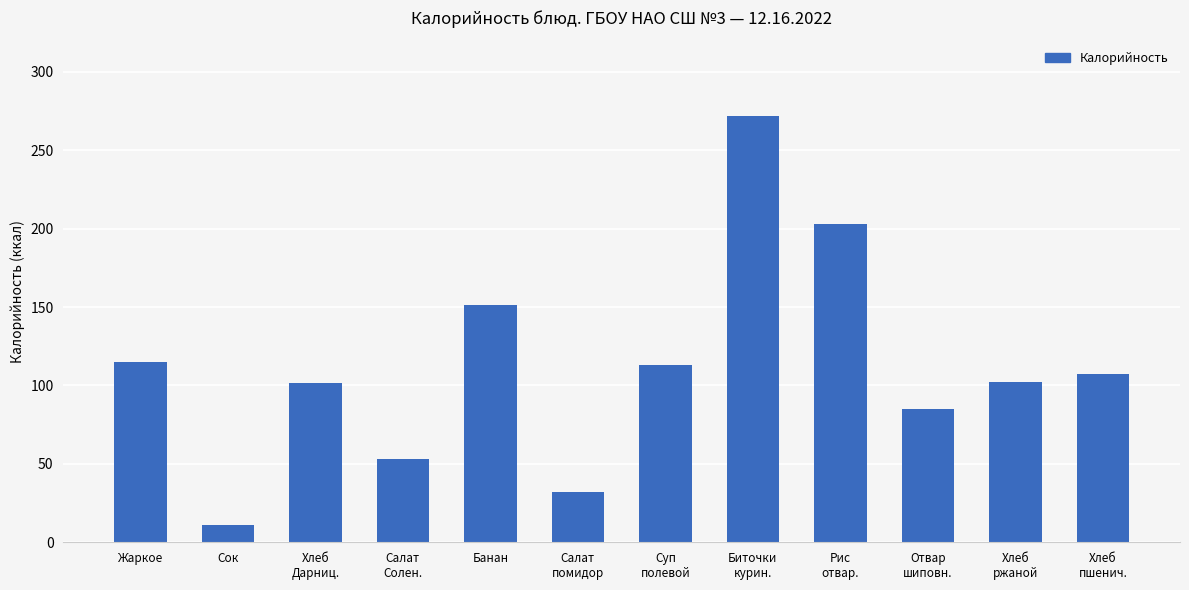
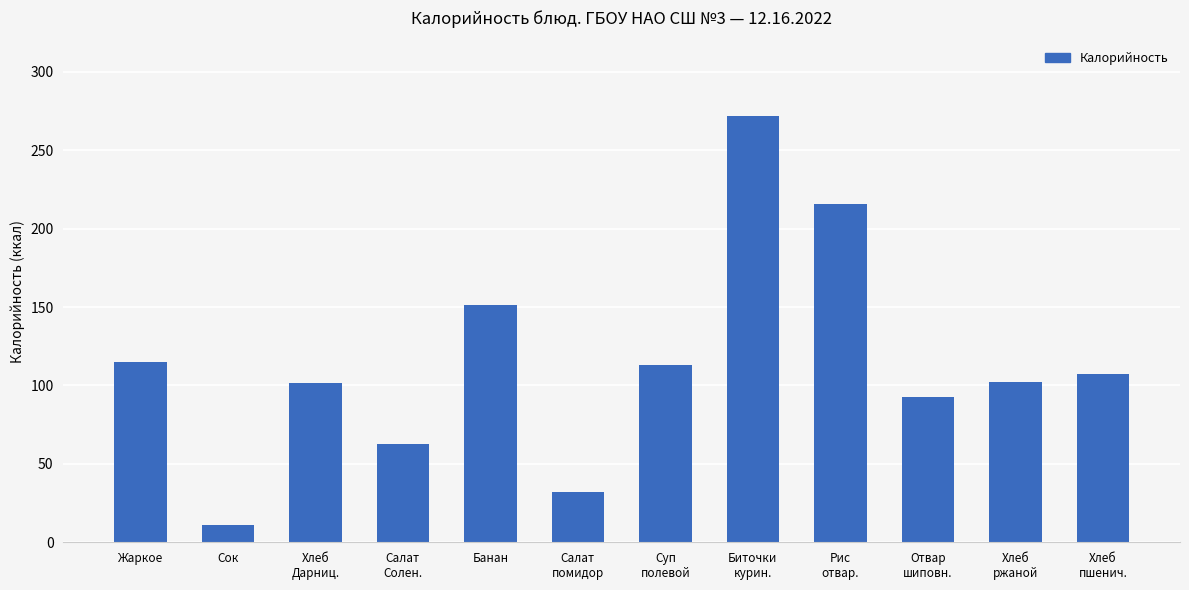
  {
    "Жаркое": 115,
    "Сок": 11,
    "Хлеб Дарниц.": 102,
-   "Салат Солен.": 53,
+   "Салат Солен.": 63,
    "Банан": 151,
    "Салат помидор": 32,
    "Суп полевой": 113,
    "Биточки курин.": 272,
-   "Рис отвар.": 203,
-   "Отвар шиповн.": 85,
+   "Рис отвар.": 216,
+   "Отвар шиповн.": 93,
    "Хлеб ржаной": 102,
    "Хлеб пшенич.": 107
  }
